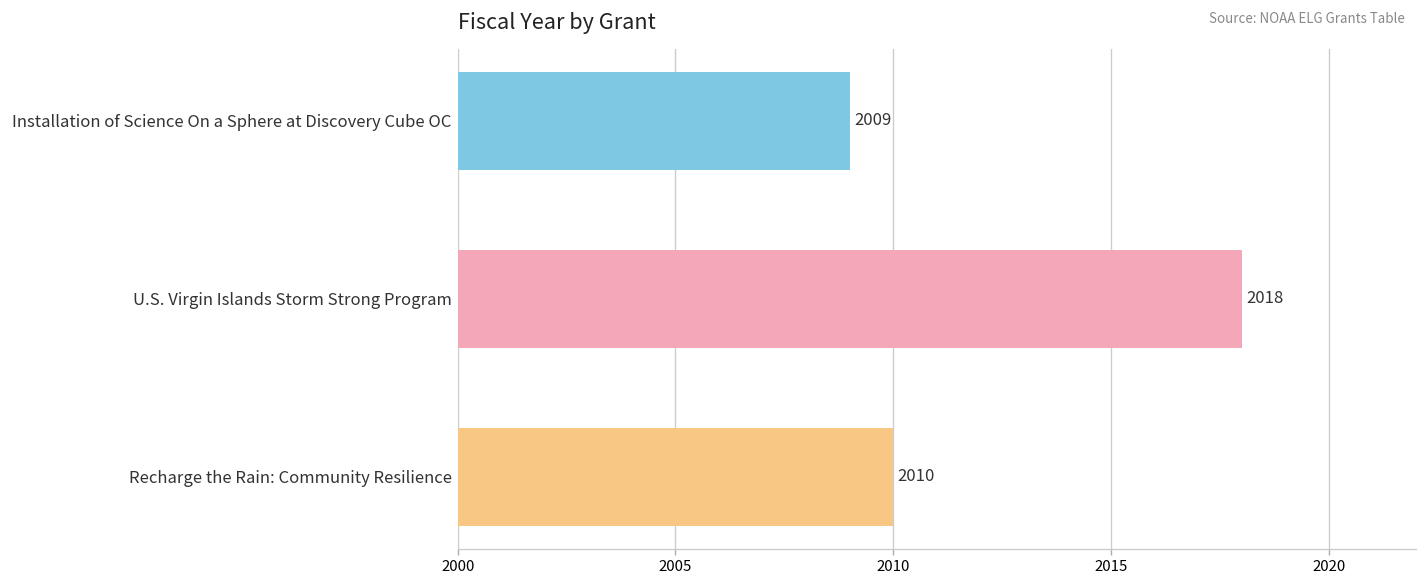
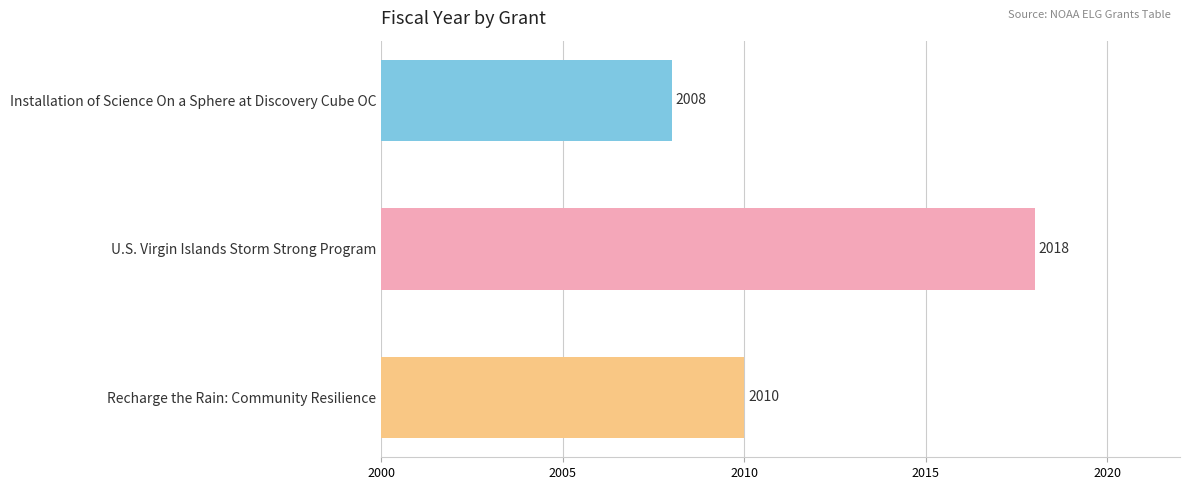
  {
-   "Installation of Science On a Sphere at Discovery Cube OC": 2009,
+   "Installation of Science On a Sphere at Discovery Cube OC": 2008,
    "U.S. Virgin Islands Storm Strong Program": 2018,
    "Recharge the Rain: Community Resilience": 2010
  }
